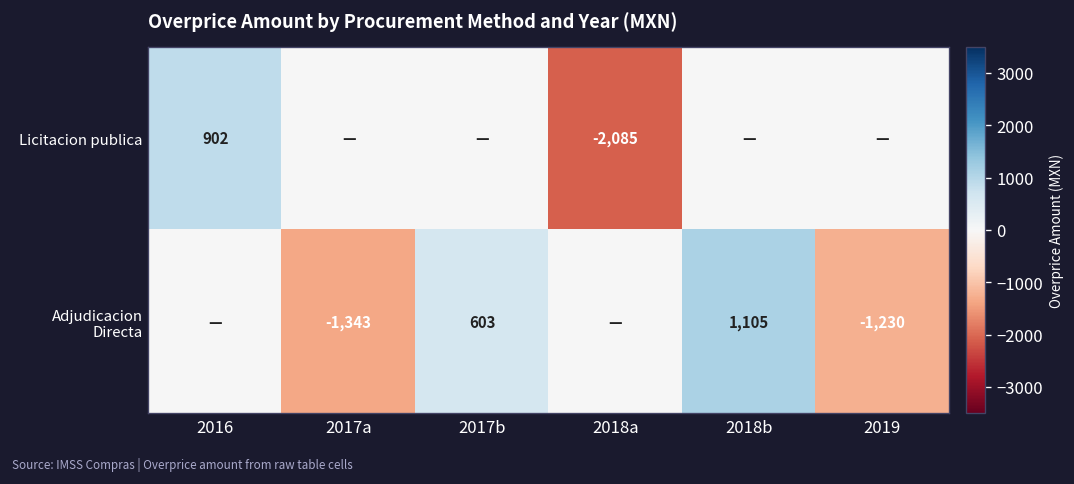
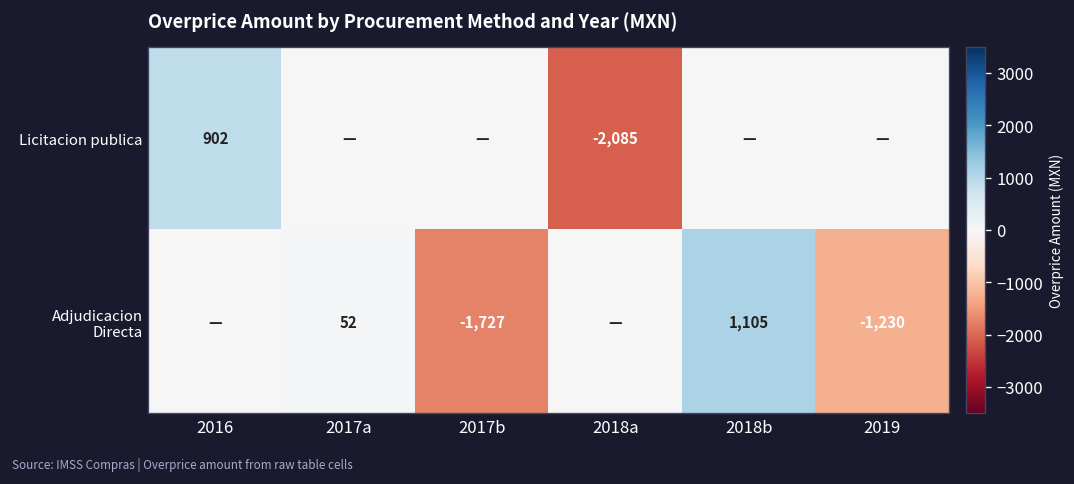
  {
    "Licitacion publica": {
      "2016": "902",
      "2018a": "-2,085"
    },
    "Adjudicacion Directa": {
-     "2017a": "-1,343",
-     "2017b": "603",
+     "2017a": "52",
+     "2017b": "-1,727",
      "2018b": "1,105",
      "2019": "-1,230"
    }
  }
